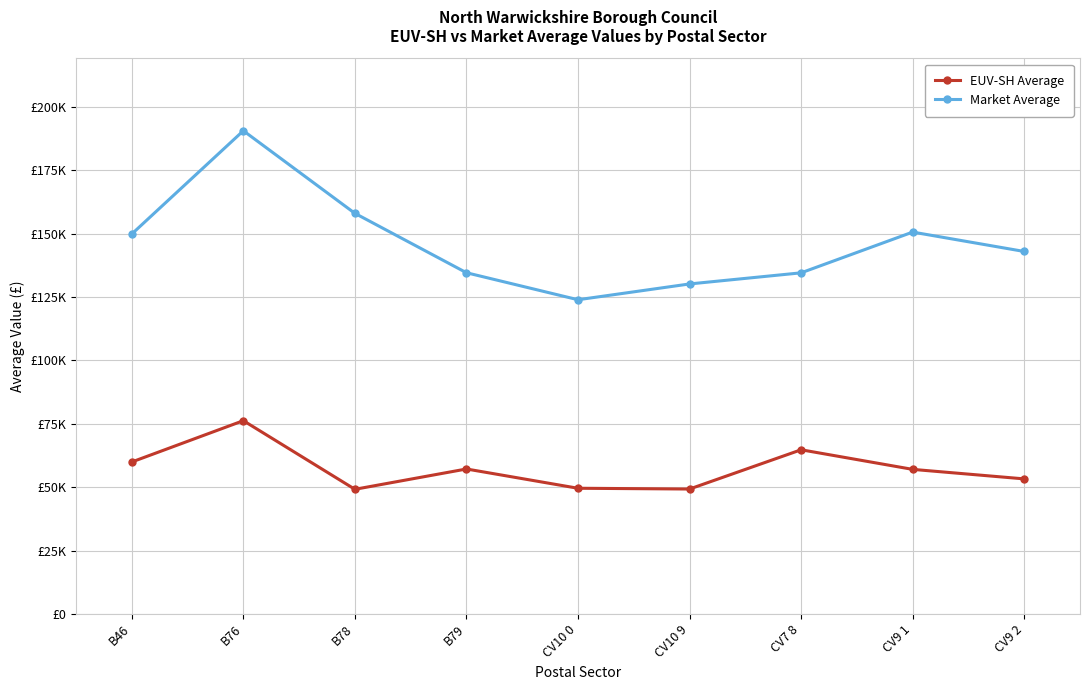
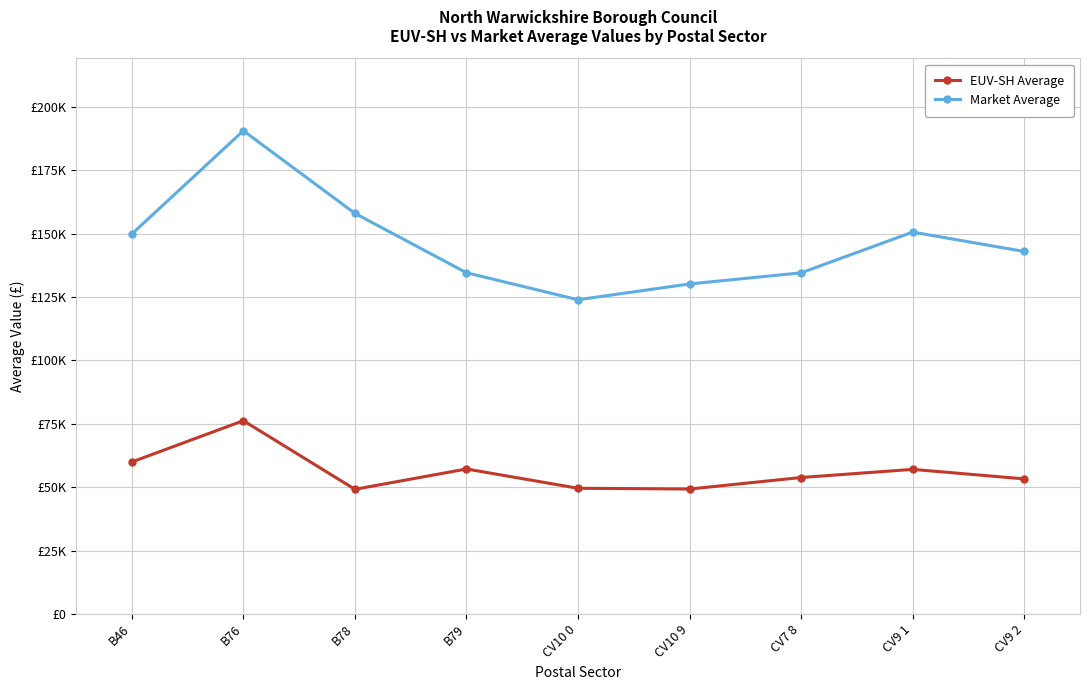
  {
    "EUV-SH Average": {
      "B46": "£60000",
      "B76": "£76000",
      "B78": "£49000",
      "B79": "£57000",
      "CV10 0": "£50000",
      "CV10 9": "£49000",
-     "CV7 8": "£65000",
+     "CV7 8": "£54000",
      "CV9 1": "£57000",
      "CV9 2": "£53000"
    },
    "Market Average": {
      "B46": "£150000",
      "B76": "£191000",
      "B78": "£158000",
      "B79": "£135000",
      "CV10 0": "£124000",
      "CV10 9": "£130000",
      "CV7 8": "£135000",
      "CV9 1": "£151000",
      "CV9 2": "£143000"
    }
  }
